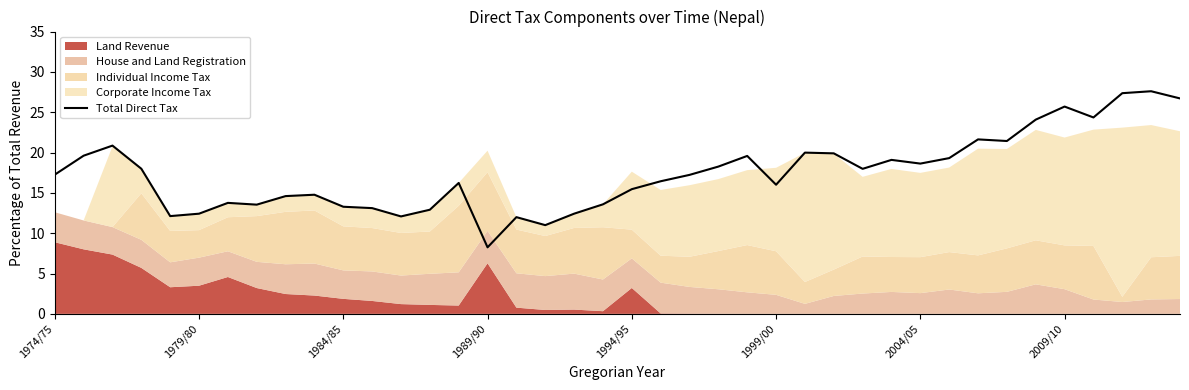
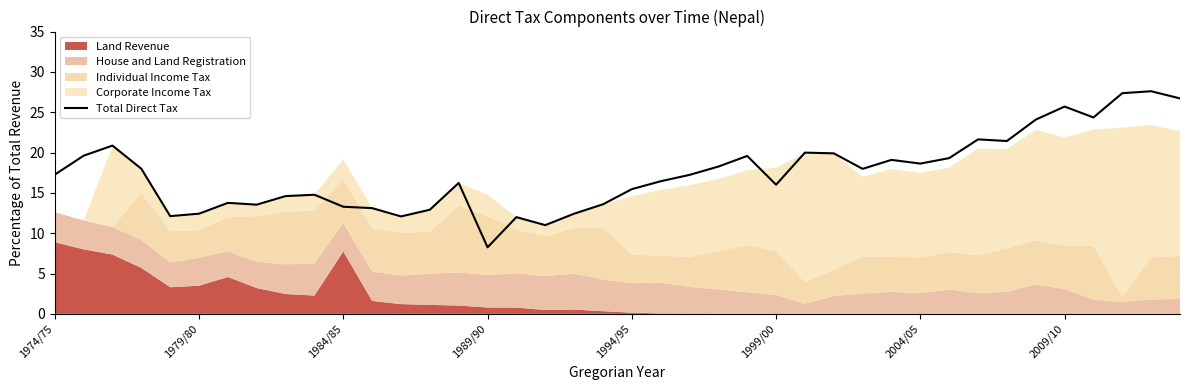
  {
    "Total Direct Tax": {
      "1974/75": 17,
      "1989/90": 8,
      "1994/95": 15,
      "1999/00": 16,
      "2004/05": 19,
      "2009/10": 26
    },
    "Land Revenue": {
      "1974/75": 9,
      "1979/80": 3,
-     "1984/85": 2,
-     "1989/90": 6,
-     "1994/95": 3,
+     "1984/85": 8,
+     "1989/90": 1,
+     "1994/95": 0,
      "1999/00": 0,
      "2004/05": 0,
      "2009/10": 0
    }
  }
